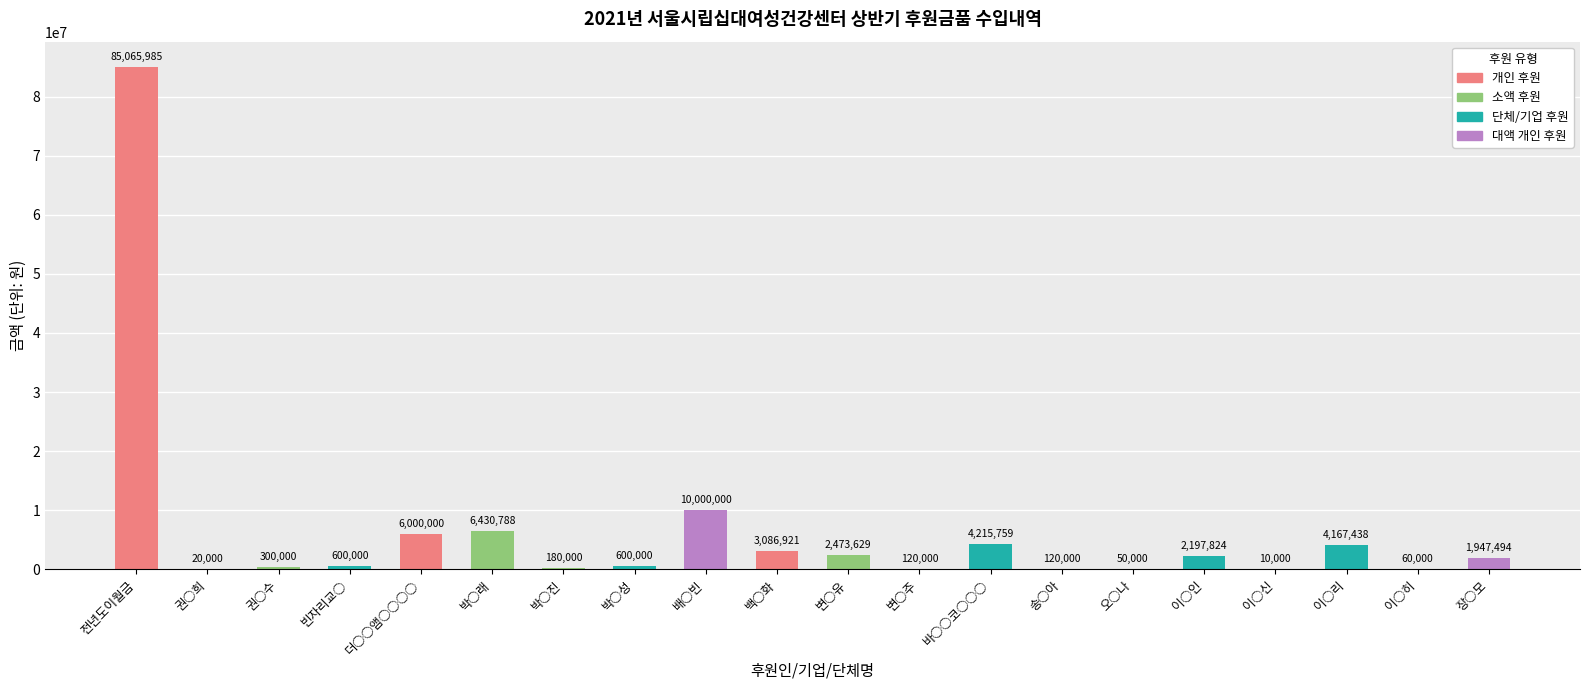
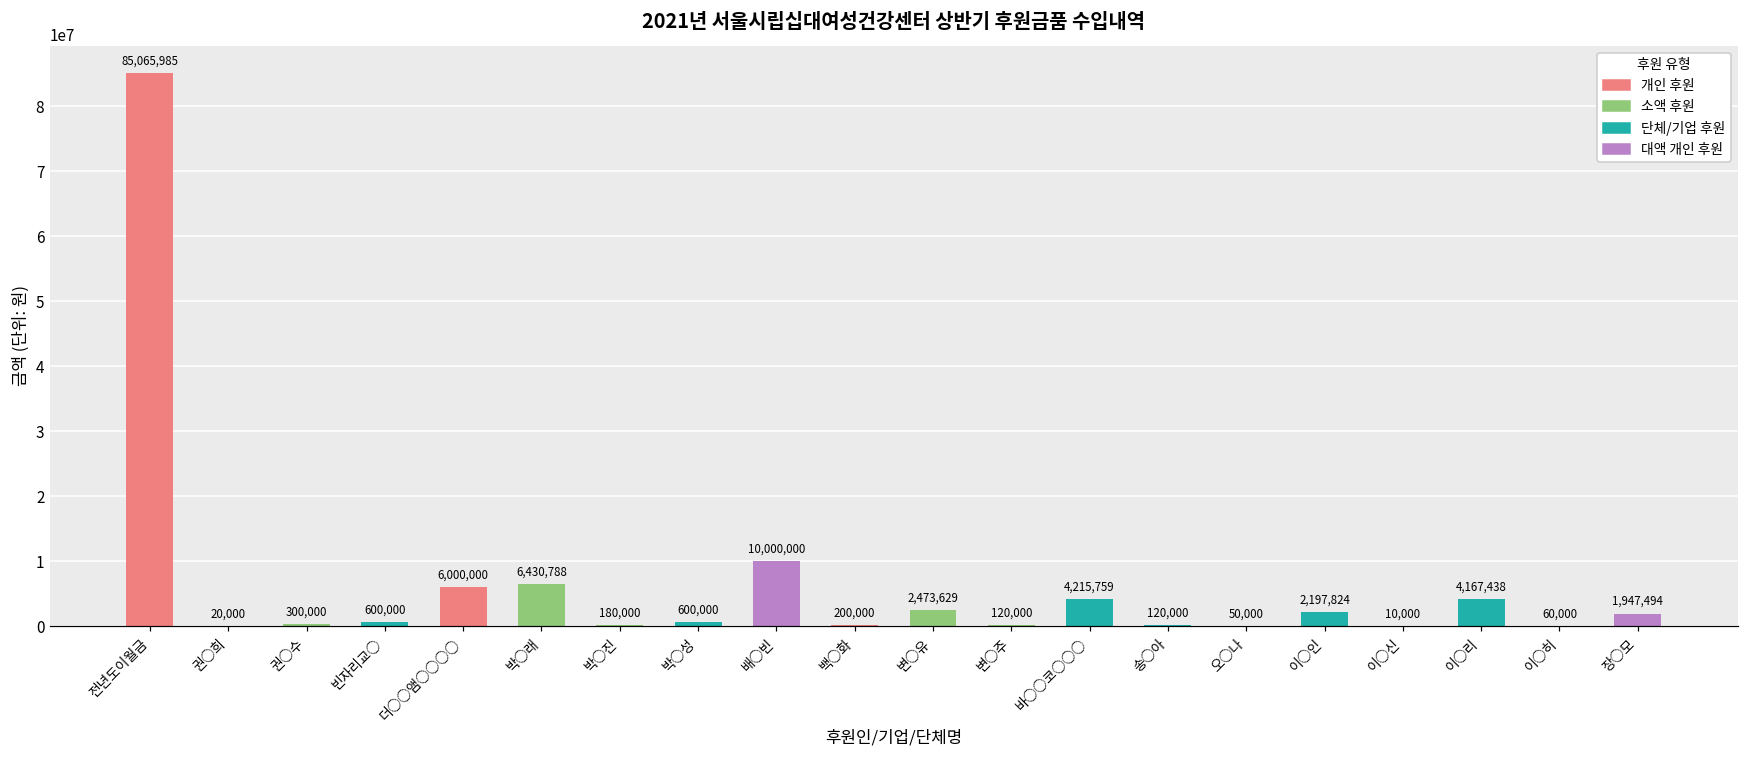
  {
    "전년도이월금": "85,065,985",
    "권○희": "20,000",
    "권○수": "300,000",
    "빈자리교○": "600,000",
    "더○○앰○○○○": "6,000,000",
    "박○래": "6,430,788",
    "박○진": "180,000",
    "박○성": "600,000",
    "배○빈": "10,000,000",
-   "백○화": "3,086,921",
+   "백○화": "200,000",
    "변○유": "2,473,629",
    "변○주": "120,000",
    "바○○코○○○": "4,215,759",
    "송○아": "120,000",
    "오○나": "50,000",
    "이○인": "2,197,824",
    "이○신": "10,000",
    "이○리": "4,167,438",
    "이○히": "60,000",
    "장○모": "1,947,494"
  }
